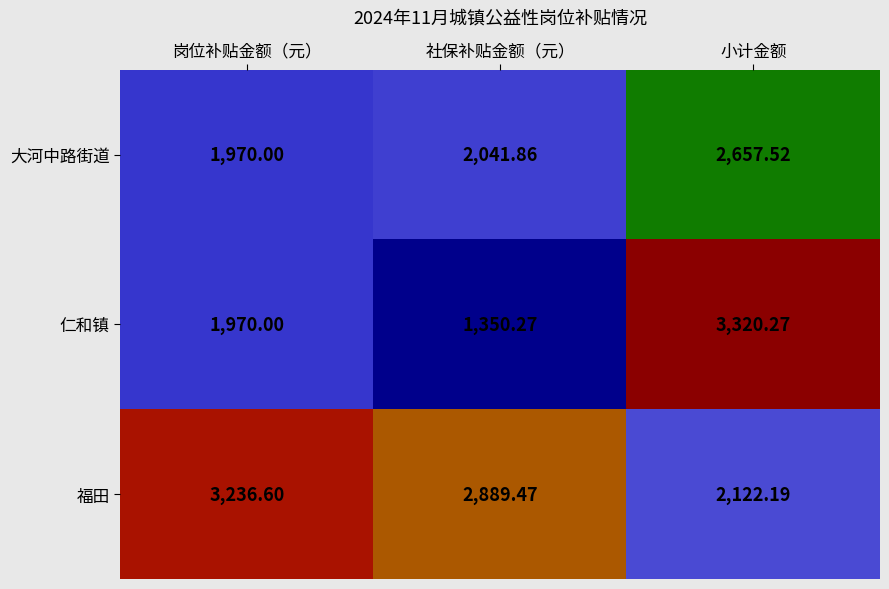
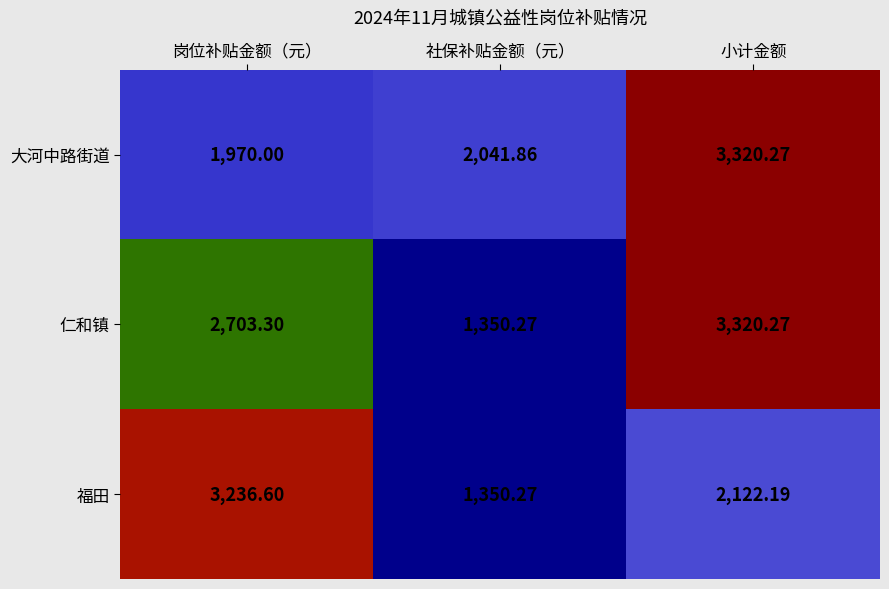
  {
    "大河中路街道": {
      "岗位补贴金额（元）": "1,970.00",
      "社保补贴金额（元）": "2,041.86",
-     "小计金额": "2,657.52"
+     "小计金额": "3,320.27"
    },
    "仁和镇": {
-     "岗位补贴金额（元）": "1,970.00",
+     "岗位补贴金额（元）": "2,703.30",
      "社保补贴金额（元）": "1,350.27",
      "小计金额": "3,320.27"
    },
    "福田": {
      "岗位补贴金额（元）": "3,236.60",
-     "社保补贴金额（元）": "2,889.47",
+     "社保补贴金额（元）": "1,350.27",
      "小计金额": "2,122.19"
    }
  }
